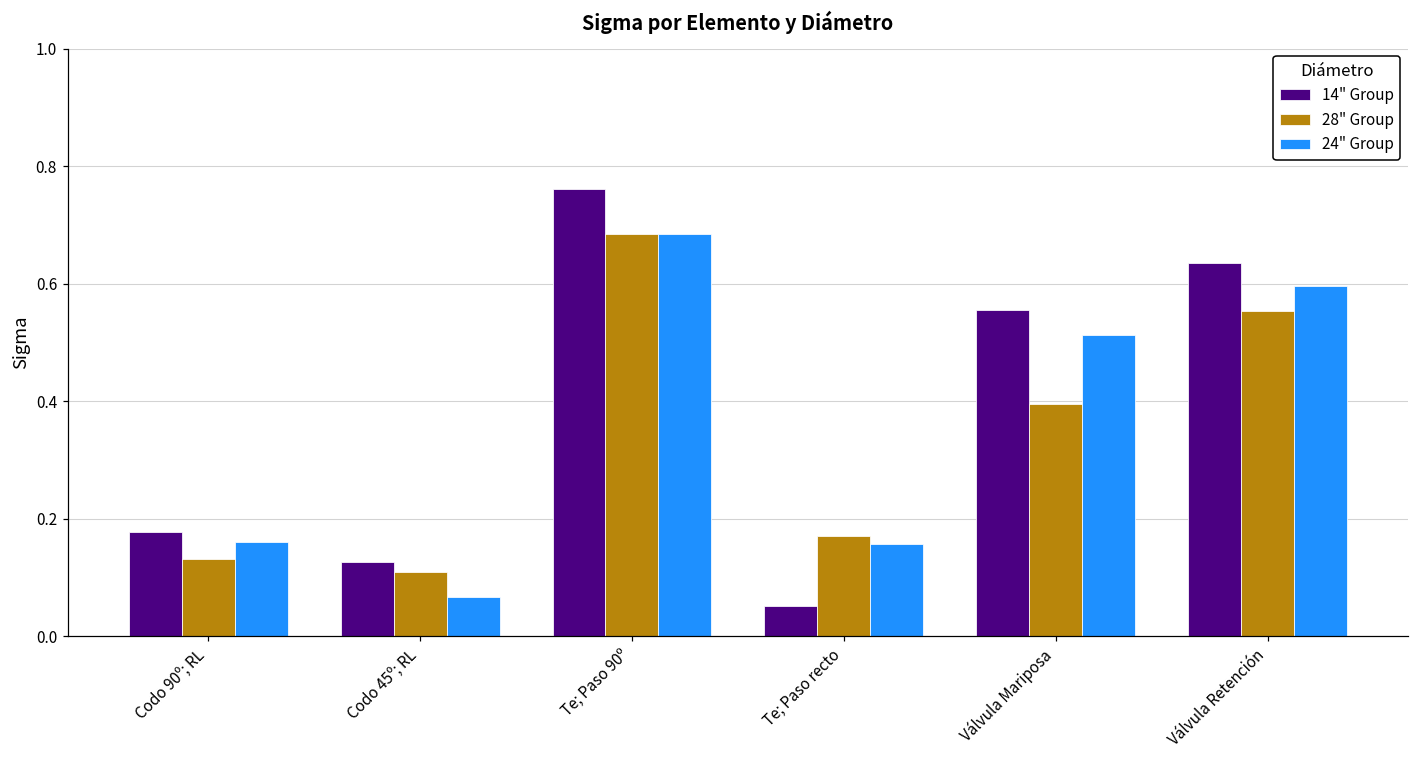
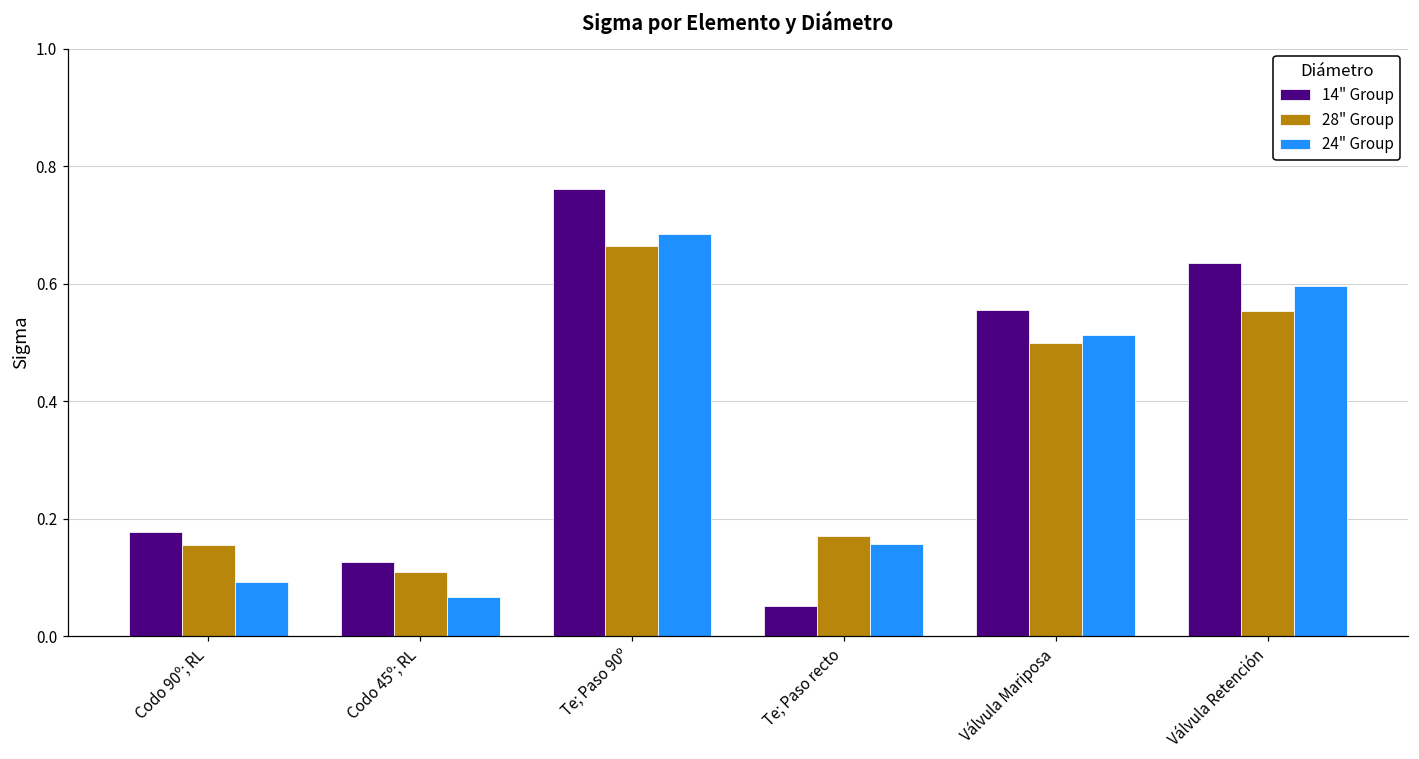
  {
    "14\" Group": {
      "Codo 90º; RL": 0.18,
      "Codo 45º; RL": 0.13,
      "Te; Paso 90º": 0.76,
      "Te; Paso recto": 0.05,
      "Válvula Mariposa": 0.56,
      "Válvula Retención": 0.64
    },
    "28\" Group": {
-     "Codo 90º; RL": 0.13,
+     "Codo 90º; RL": 0.16,
      "Codo 45º; RL": 0.11,
-     "Te; Paso 90º": 0.68,
+     "Te; Paso 90º": 0.66,
      "Te; Paso recto": 0.17,
-     "Válvula Mariposa": 0.40,
+     "Válvula Mariposa": 0.50,
      "Válvula Retención": 0.55
    },
    "24\" Group": {
-     "Codo 90º; RL": 0.16,
+     "Codo 90º; RL": 0.09,
      "Codo 45º; RL": 0.07,
      "Te; Paso 90º": 0.68,
      "Te; Paso recto": 0.16,
      "Válvula Mariposa": 0.51,
      "Válvula Retención": 0.60
    }
  }
